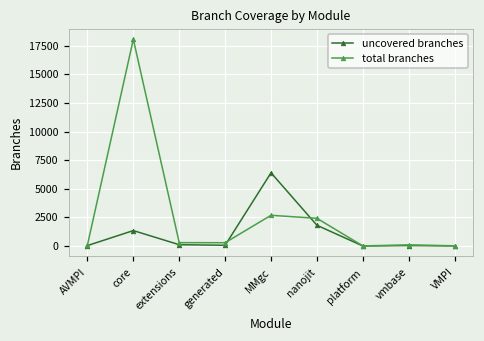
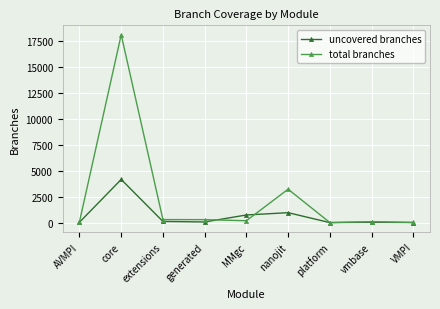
  {
    "uncovered branches": {
-     "core": 1400,
-     "MMgc": 6400,
-     "nanojit": 1800
+     "core": 4200,
+     "MMgc": 700,
+     "nanojit": 1000
    },
    "total branches": {
      "core": 18100,
-     "MMgc": 2700,
-     "nanojit": 2400
+     "MMgc": 200,
+     "nanojit": 3200
    }
  }
